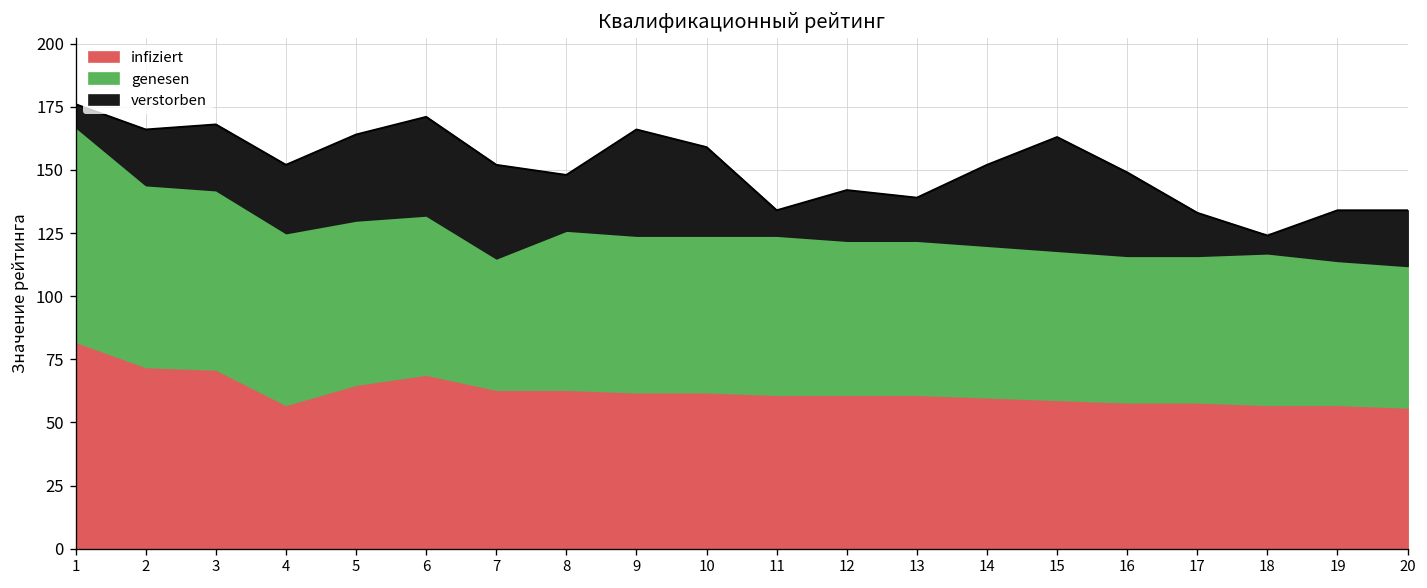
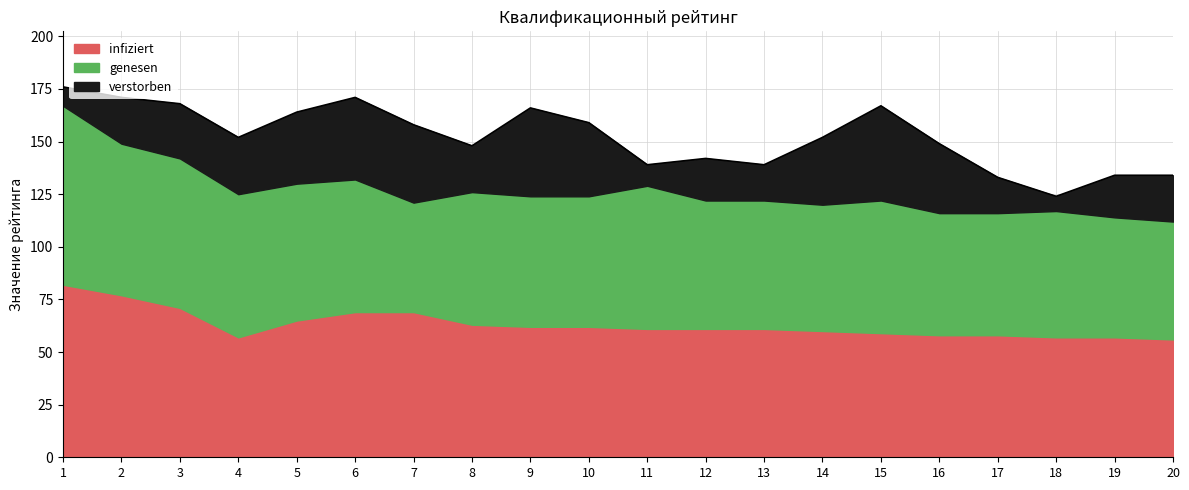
  {
    "infiziert": {
-     "2": 72,
-     "7": 63
+     "2": 77,
+     "7": 69
    },
    "genesen": {
-     "11": 63,
-     "15": 59
+     "11": 68,
+     "15": 63
    },
    "verstorben": {
      "1": 9,
      "3": 26,
      "4": 27,
      "5": 34,
      "6": 39,
      "7": 37,
      "8": 22,
      "9": 42,
      "10": 35,
      "11": 10,
      "12": 20,
      "13": 17,
      "14": 32,
      "15": 45,
      "16": 33,
      "17": 17,
      "18": 7,
      "19": 20,
      "20": 22
    }
  }
